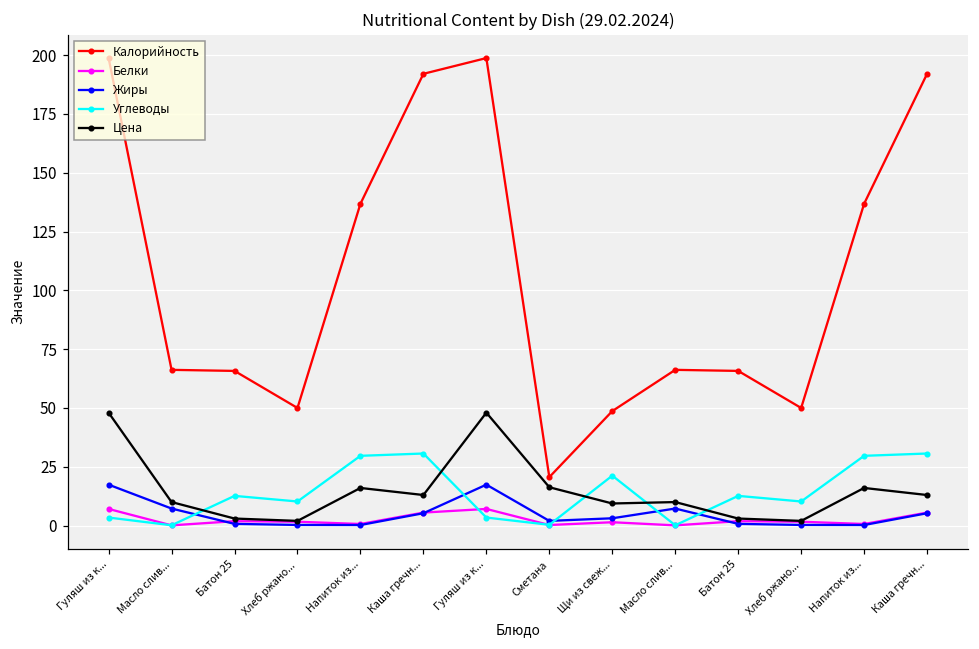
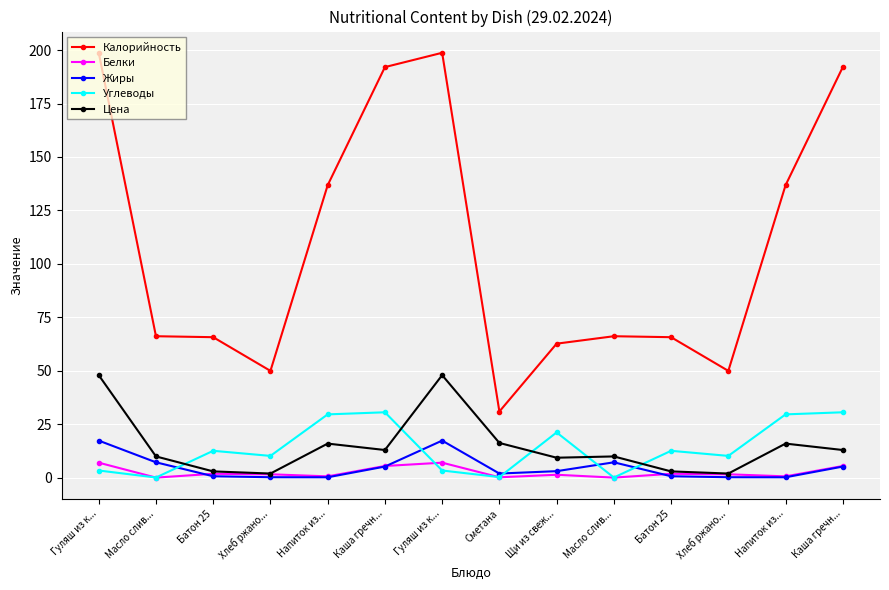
  {
    "Калорийность": {
-     "Сметана": 21,
-     "Щи из свеж...": 49
+     "Сметана": 31,
+     "Щи из свеж...": 63
    },
    "Белки": {
      "Щи из свеж...": 1
    },
    "Жиры": {
      "Сметана": 2,
      "Щи из свеж...": 3
    },
    "Углеводы": {
      "Щи из свеж...": 21
    },
    "Цена": {
      "Сметана": 16,
      "Щи из свеж...": 9
    }
  }
